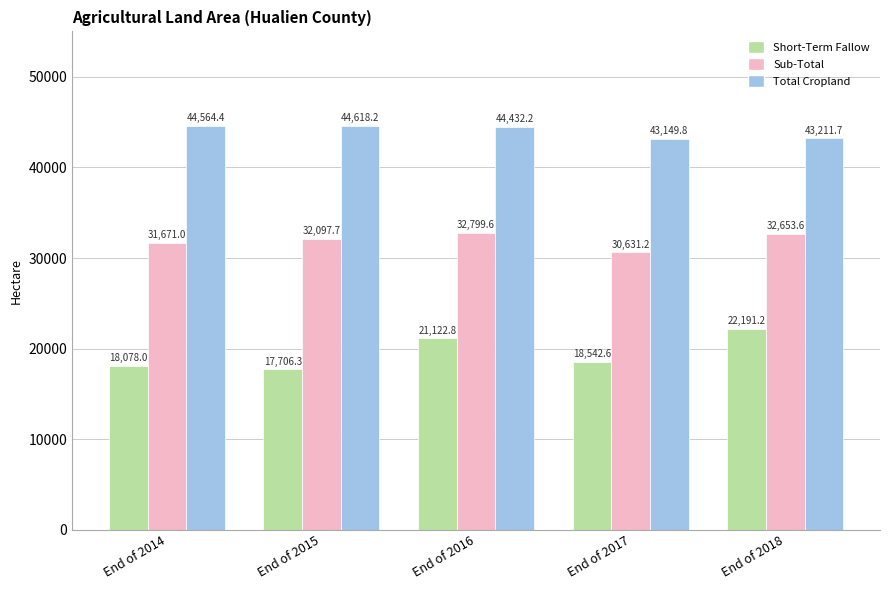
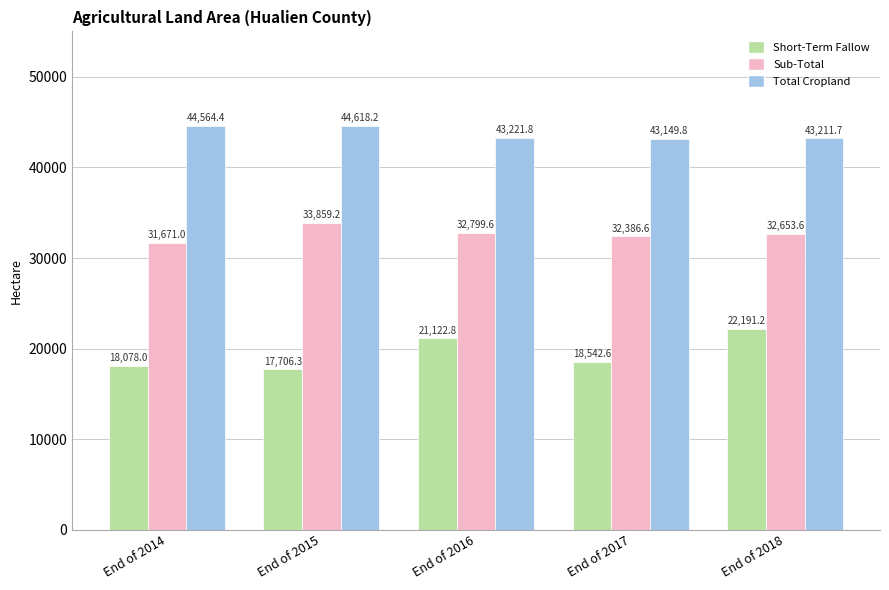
  {
    "Short-Term Fallow": {
      "End of 2014": "18,078.0",
      "End of 2015": "17,706.3",
      "End of 2016": "21,122.8",
      "End of 2017": "18,542.6",
      "End of 2018": "22,191.2"
    },
    "Sub-Total": {
      "End of 2014": "31,671.0",
-     "End of 2015": "32,097.7",
+     "End of 2015": "33,859.2",
      "End of 2016": "32,799.6",
-     "End of 2017": "30,631.2",
+     "End of 2017": "32,386.6",
      "End of 2018": "32,653.6"
    },
    "Total Cropland": {
      "End of 2014": "44,564.4",
      "End of 2015": "44,618.2",
-     "End of 2016": "44,432.2",
+     "End of 2016": "43,221.8",
      "End of 2017": "43,149.8",
      "End of 2018": "43,211.7"
    }
  }
